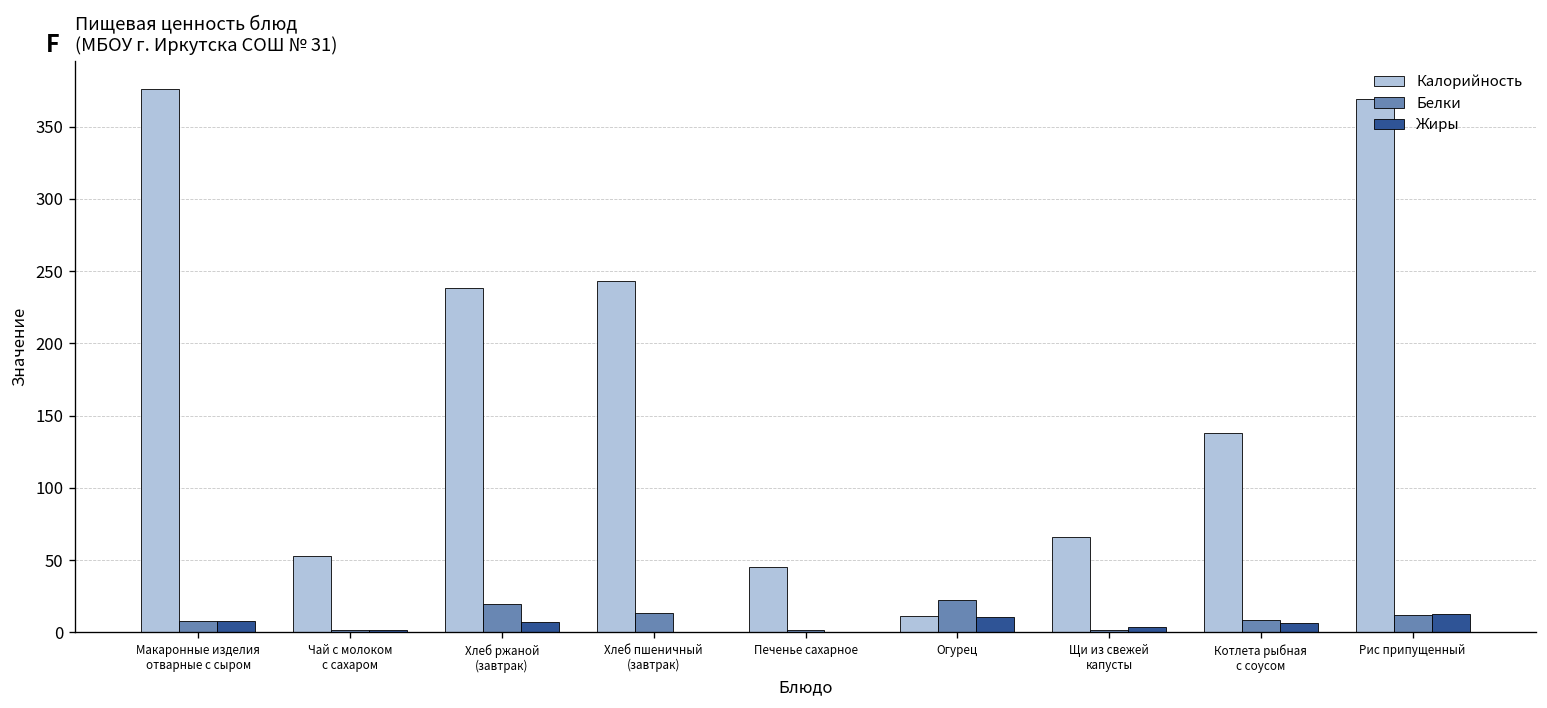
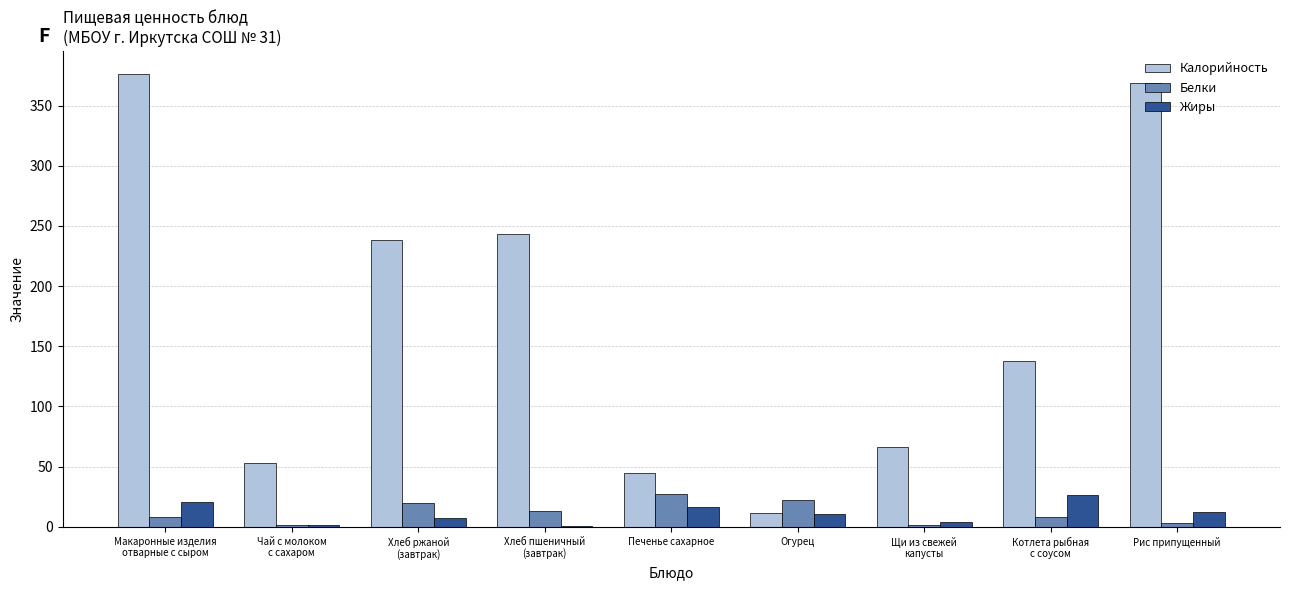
  {
    "Калорийность": {
      "Макаронные изделия отварные с сыром": 376,
      "Чай с молоком с сахаром": 53,
      "Хлеб ржаной (завтрак)": 238,
      "Хлеб пшеничный (завтрак)": 243,
      "Печенье сахарное": 45,
      "Огурец": 11,
      "Щи из свежей капусты": 66,
      "Котлета рыбная с соусом": 138,
      "Рис припущенный": 369
    },
    "Белки": {
      "Макаронные изделия отварные с сыром": 8,
      "Хлеб ржаной (завтрак)": 20,
      "Хлеб пшеничный (завтрак)": 13,
-     "Печенье сахарное": 1,
+     "Печенье сахарное": 27,
      "Огурец": 23,
      "Котлета рыбная с соусом": 8,
-     "Рис припущенный": 12
+     "Рис припущенный": 4
    },
    "Жиры": {
-     "Макаронные изделия отварные с сыром": 8,
+     "Макаронные изделия отварные с сыром": 21,
      "Хлеб ржаной (завтрак)": 7,
-     "Печенье сахарное": 0,
+     "Печенье сахарное": 17,
      "Огурец": 11,
      "Щи из свежей капусты": 4,
-     "Котлета рыбная с соусом": 7,
+     "Котлета рыбная с соусом": 26,
      "Рис припущенный": 12
    }
  }
